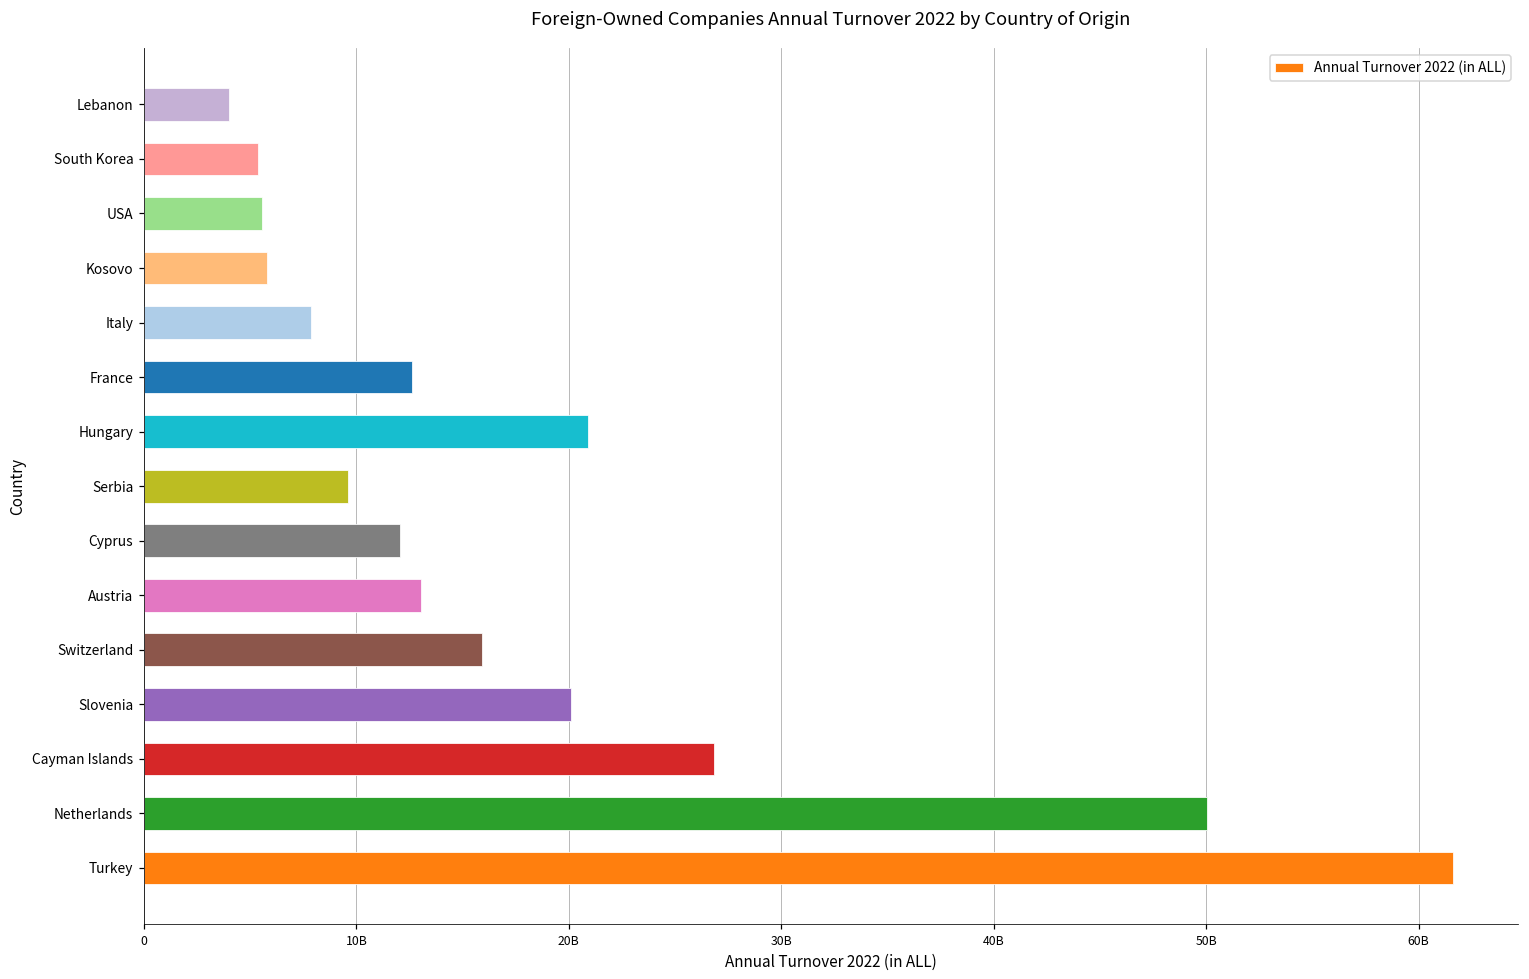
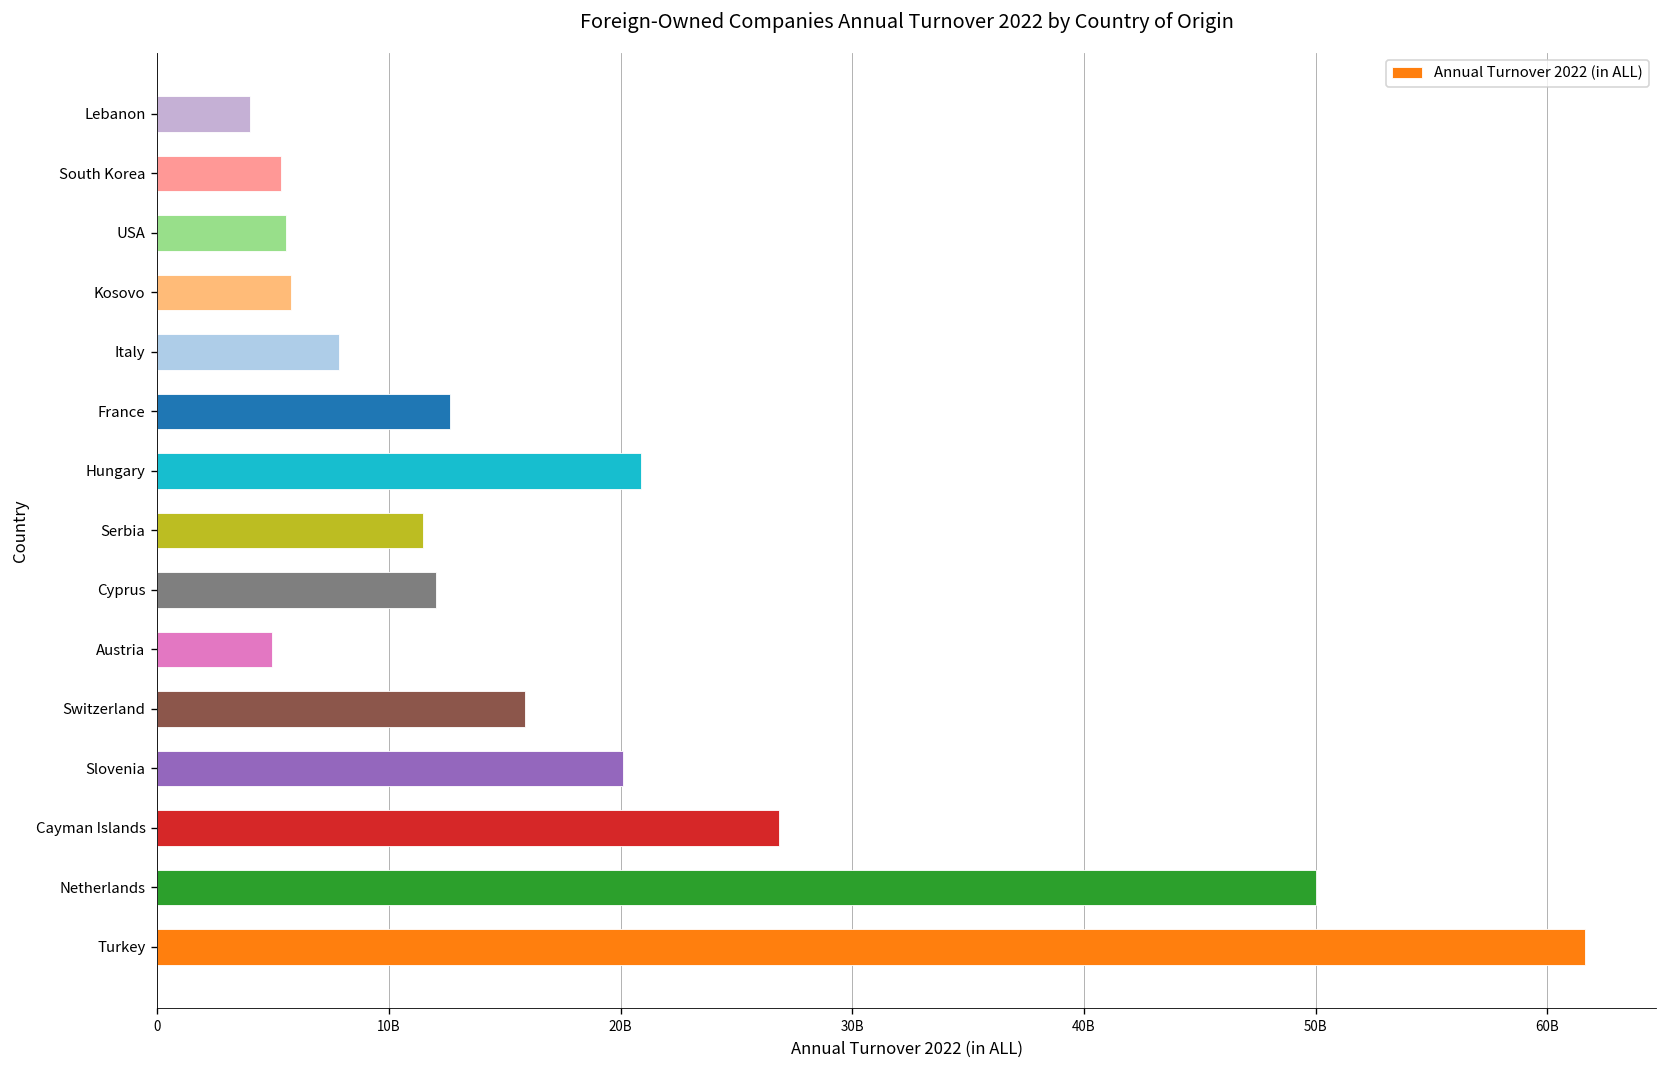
  {
    "Lebanon": 4000000000,
    "South Korea": 5400000000,
    "USA": 5600000000,
    "Kosovo": 5800000000,
    "Italy": 7900000000,
    "France": 12600000000,
    "Hungary": 20900000000,
-   "Serbia": 9600000000,
+   "Serbia": 11500000000,
    "Cyprus": 12100000000,
-   "Austria": 13100000000,
+   "Austria": 5000000000,
    "Switzerland": 15900000000,
    "Slovenia": 20100000000,
    "Cayman Islands": 26800000000,
    "Netherlands": 50000000000,
    "Turkey": 61600000000
  }
